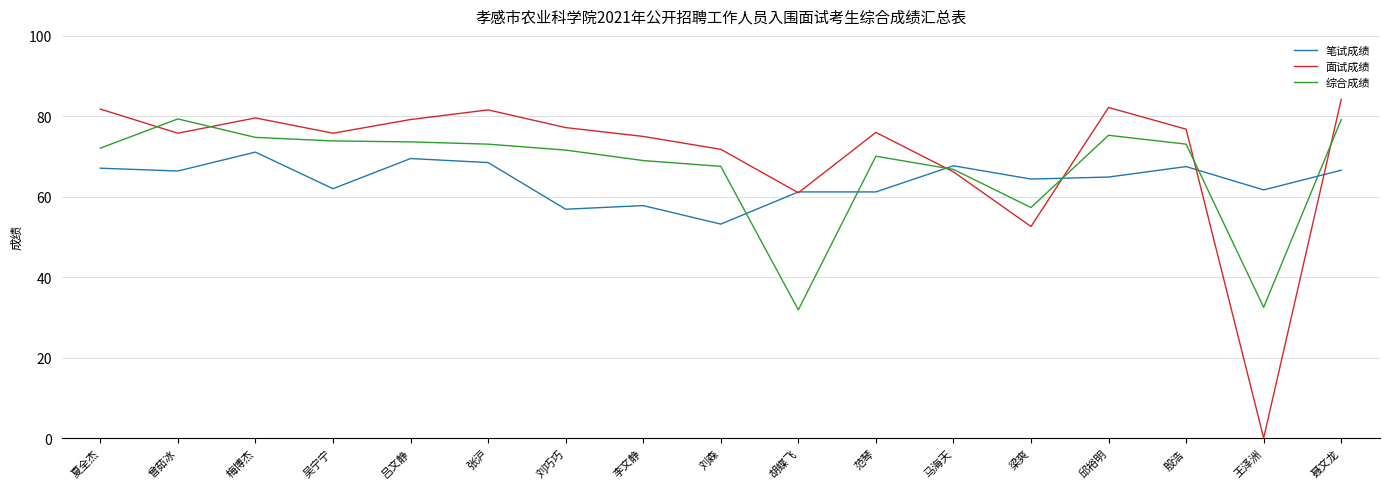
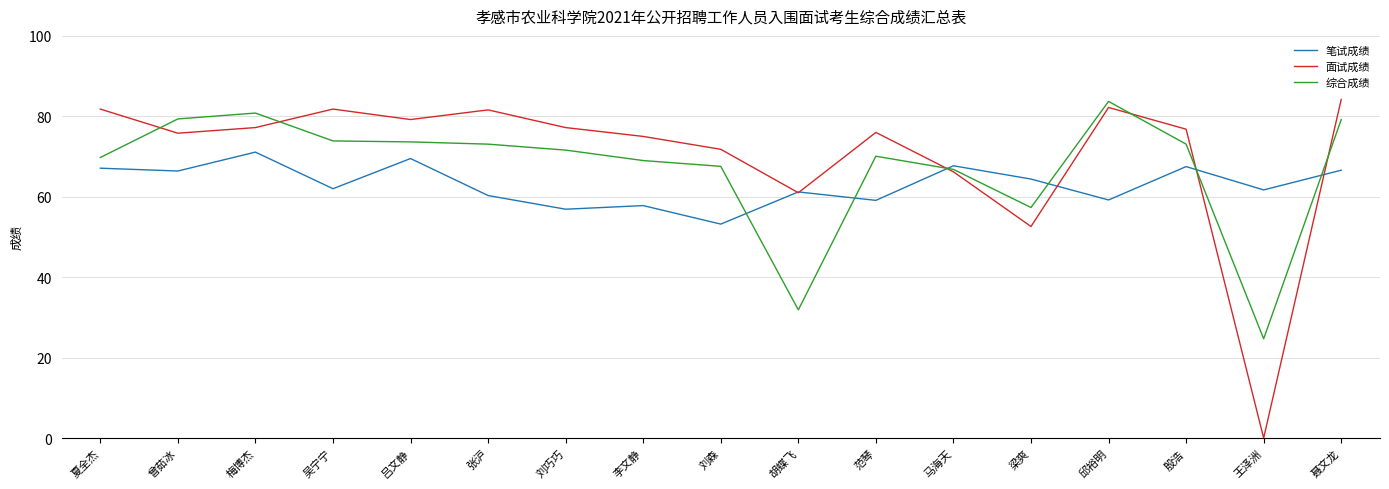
  {
    "笔试成绩": {
      "夏全杰": 67,
      "曾茹冰": 66,
      "梅博杰": 71,
      "吴宁宁": 62,
      "吕文静": 70,
-     "张沪": 69,
+     "张沪": 60,
      "刘巧巧": 57,
      "李文静": 58,
      "刘森": 53,
-     "范琴": 61,
+     "范琴": 59,
      "马海天": 68,
      "梁爽": 64,
-     "邱裕明": 65,
+     "邱裕明": 59,
      "殷浩": 68,
      "王泽洲": 62,
      "聂文龙": 67
    },
    "面试成绩": {
      "夏全杰": 82,
      "曾茹冰": 76,
-     "梅博杰": 80,
-     "吴宁宁": 76,
+     "梅博杰": 77,
+     "吴宁宁": 82,
      "吕文静": 79,
      "张沪": 82,
      "刘巧巧": 77,
      "李文静": 75,
      "刘森": 72,
      "范琴": 76,
      "梁爽": 53,
      "邱裕明": 82,
      "殷浩": 77,
      "王泽洲": 0,
      "聂文龙": 84
    },
    "综合成绩": {
-     "夏全杰": 72,
+     "夏全杰": 70,
      "曾茹冰": 79,
-     "梅博杰": 75,
+     "梅博杰": 81,
      "吴宁宁": 74,
      "吕文静": 74,
      "张沪": 73,
      "刘巧巧": 72,
      "李文静": 69,
      "刘森": 68,
      "胡蝶飞": 32,
      "范琴": 70,
      "梁爽": 57,
-     "邱裕明": 75,
+     "邱裕明": 84,
      "殷浩": 73,
-     "王泽洲": 33,
+     "王泽洲": 25,
      "聂文龙": 79
    }
  }
